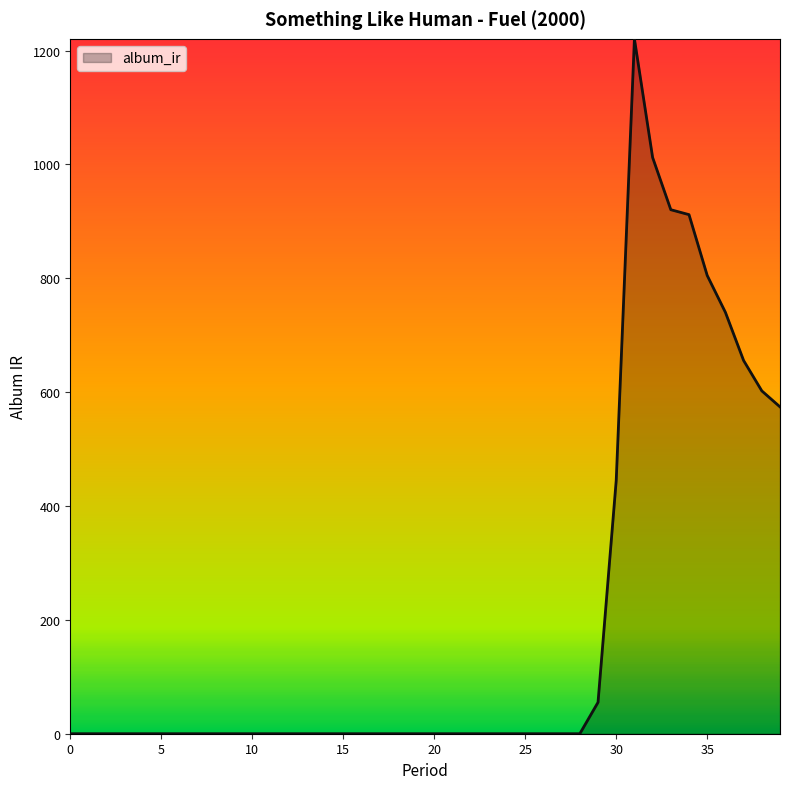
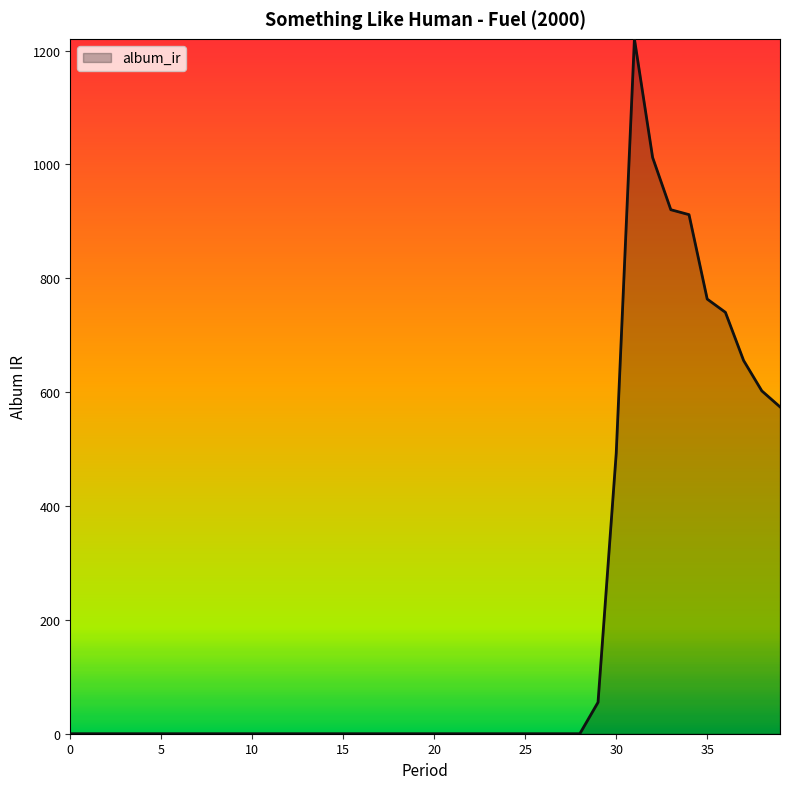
  {
    "0": 0,
    "5": 0,
    "10": 0,
    "15": 0,
    "20": 0,
    "25": 0,
-   "30": 440,
-   "35": 800
+   "30": 490,
+   "35": 760
  }
